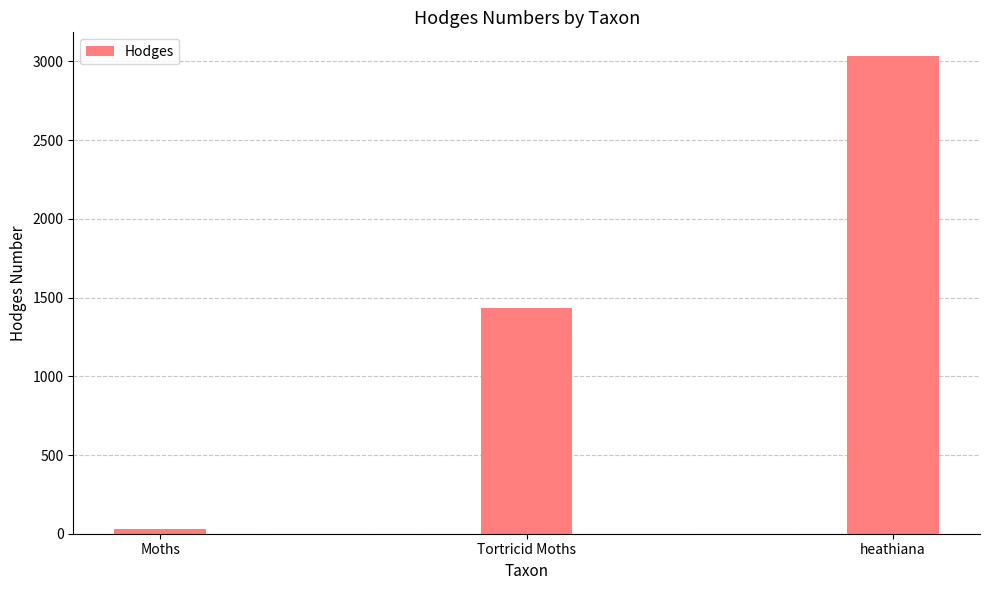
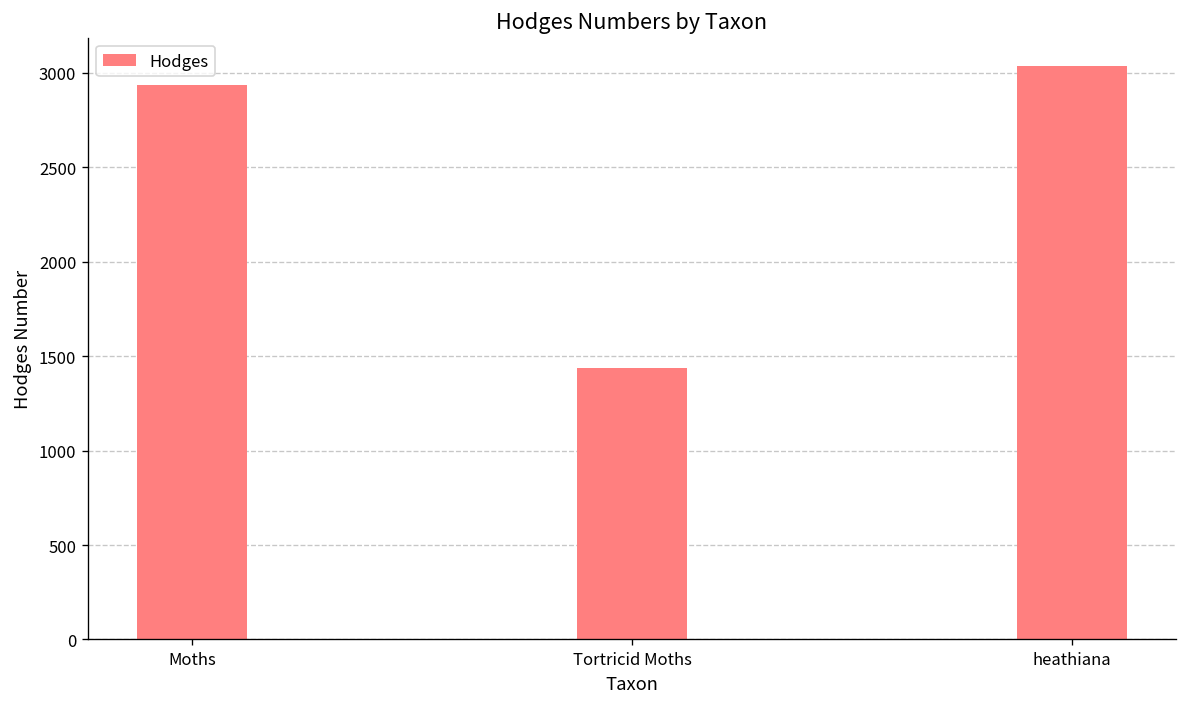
  {
-   "Moths": 30,
+   "Moths": 2940,
    "Tortricid Moths": 1440,
    "heathiana": 3030
  }
